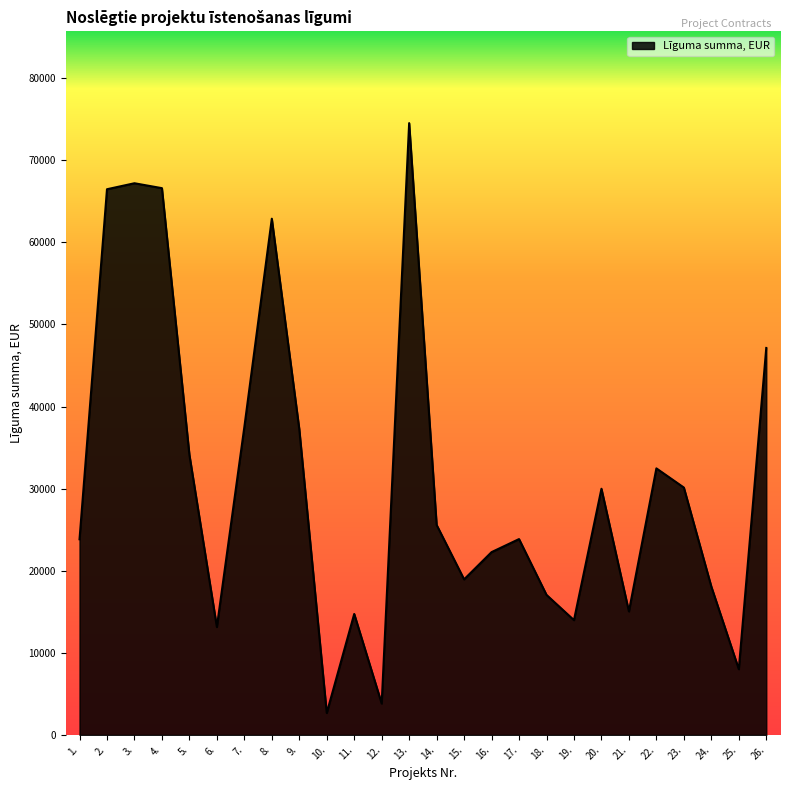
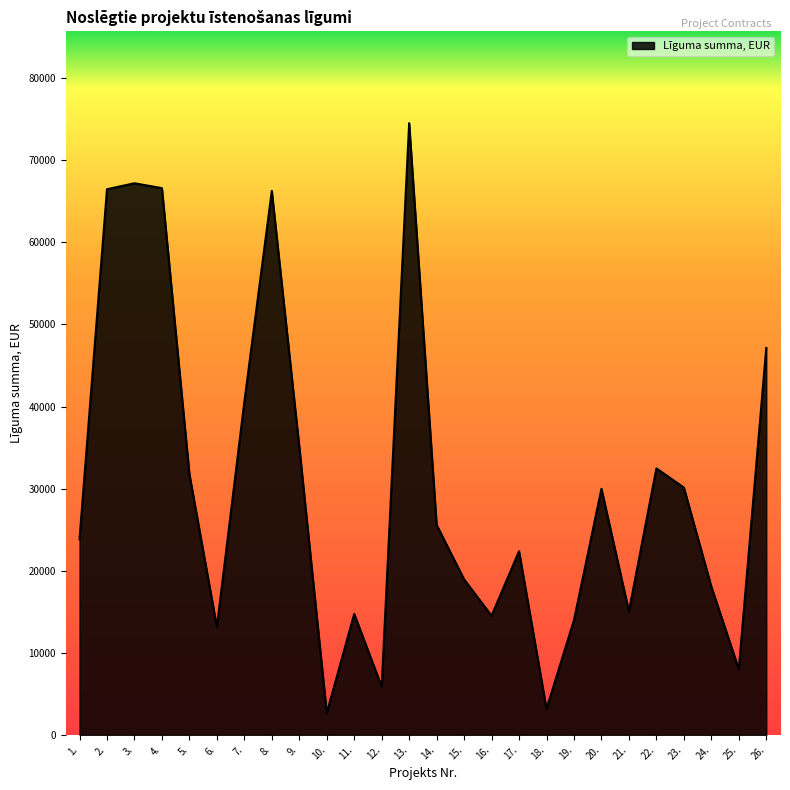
  {
    "1.": 24000,
    "2.": 66000,
    "3.": 67000,
    "4.": 67000,
-   "5.": 34000,
+   "5.": 32000,
    "6.": 13000,
-   "7.": 37000,
-   "8.": 63000,
-   "9.": 37000,
+   "7.": 41000,
+   "8.": 66000,
+   "9.": 35000,
    "10.": 3000,
    "11.": 15000,
-   "12.": 4000,
+   "12.": 6000,
    "13.": 75000,
    "14.": 26000,
    "15.": 19000,
-   "16.": 22000,
-   "17.": 24000,
-   "18.": 17000,
+   "16.": 15000,
+   "17.": 22000,
+   "18.": 3000,
    "19.": 14000,
    "20.": 30000,
    "21.": 15000,
    "22.": 32000,
    "23.": 30000,
    "24.": 18000,
    "25.": 8000,
    "26.": 47000
  }
